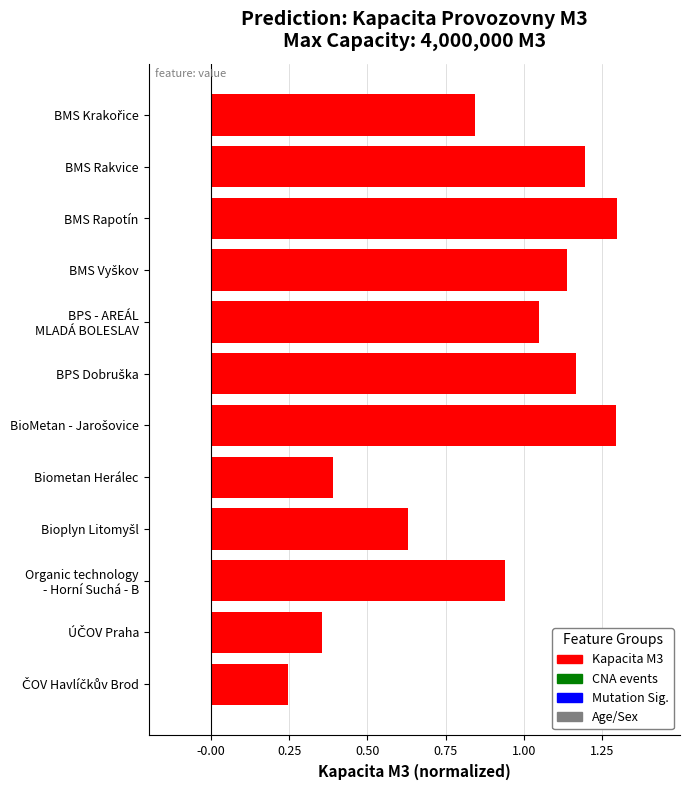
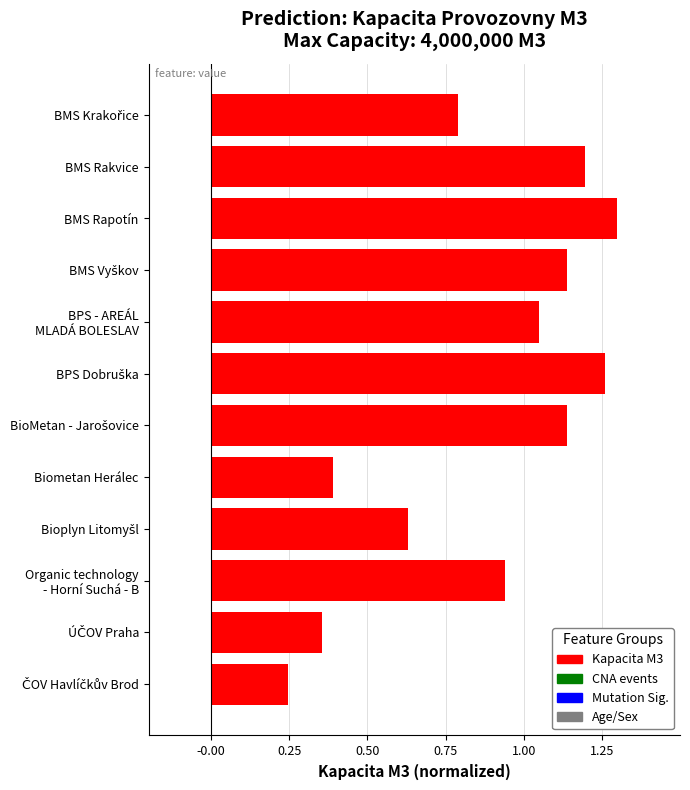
  {
-   "BMS Krakořice": 0.85,
+   "BMS Krakořice": 0.79,
    "BMS Rakvice": 1.19,
    "BMS Rapotín": 1.30,
    "BMS Vyškov": 1.14,
    "BPS - AREÁL MLADÁ BOLESLAV": 1.05,
-   "BPS Dobruška": 1.17,
-   "BioMetan - Jarošovice": 1.30,
+   "BPS Dobruška": 1.26,
+   "BioMetan - Jarošovice": 1.14,
    "Biometan Herálec": 0.39,
    "Bioplyn Litomyšl": 0.63,
    "Organic technology - Horní Suchá - B": 0.94,
    "ÚČOV Praha": 0.35,
    "ČOV Havlíčkův Brod": 0.25
  }
